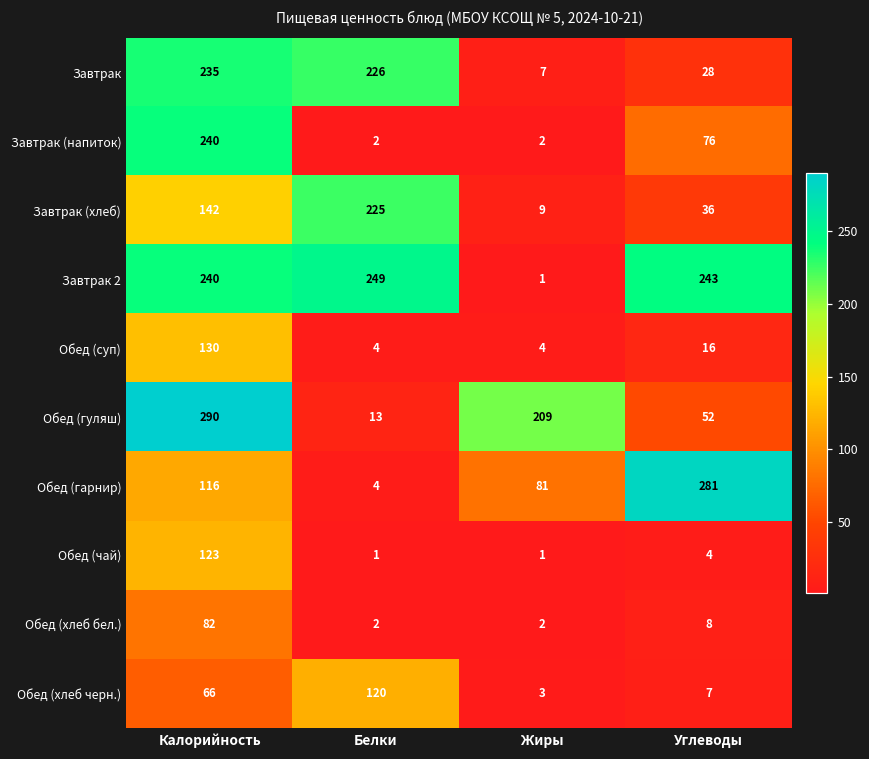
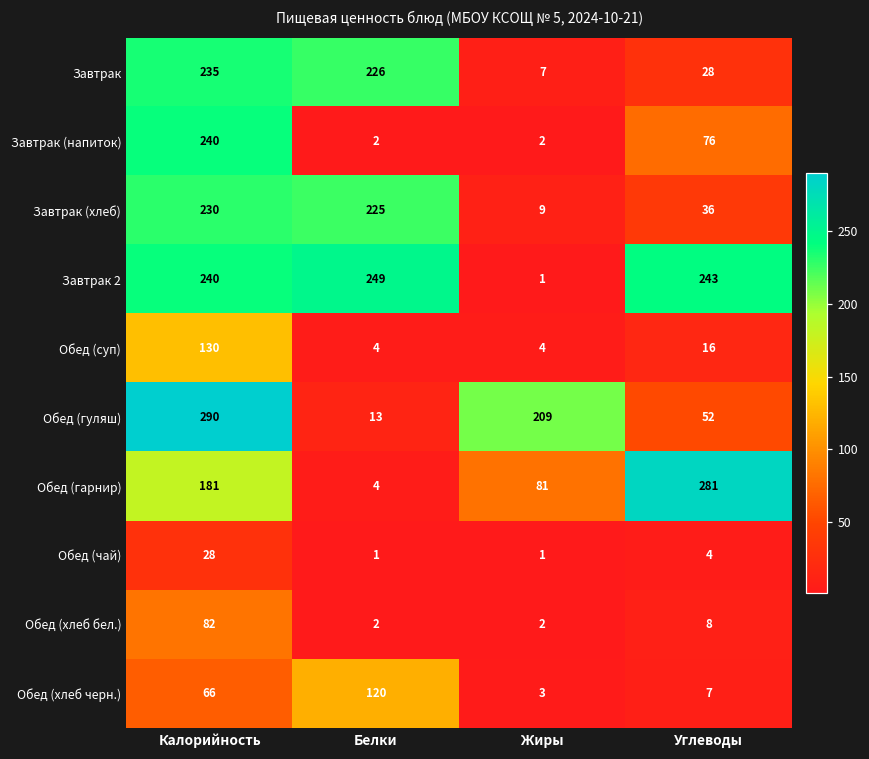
  {
    "Завтрак": {
      "Калорийность": 235,
      "Белки": 226,
      "Жиры": 7,
      "Углеводы": 28
    },
    "Завтрак (напиток)": {
      "Калорийность": 240,
      "Белки": 2,
      "Жиры": 2,
      "Углеводы": 76
    },
    "Завтрак (хлеб)": {
-     "Калорийность": 142,
+     "Калорийность": 230,
      "Белки": 225,
      "Жиры": 9,
      "Углеводы": 36
    },
    "Завтрак 2": {
      "Калорийность": 240,
      "Белки": 249,
      "Жиры": 1,
      "Углеводы": 243
    },
    "Обед (суп)": {
      "Калорийность": 130,
      "Белки": 4,
      "Жиры": 4,
      "Углеводы": 16
    },
    "Обед (гуляш)": {
      "Калорийность": 290,
      "Белки": 13,
      "Жиры": 209,
      "Углеводы": 52
    },
    "Обед (гарнир)": {
-     "Калорийность": 116,
+     "Калорийность": 181,
      "Белки": 4,
      "Жиры": 81,
      "Углеводы": 281
    },
    "Обед (чай)": {
-     "Калорийность": 123,
+     "Калорийность": 28,
      "Белки": 1,
      "Жиры": 1,
      "Углеводы": 4
    },
    "Обед (хлеб бел.)": {
      "Калорийность": 82,
      "Белки": 2,
      "Жиры": 2,
      "Углеводы": 8
    },
    "Обед (хлеб черн.)": {
      "Калорийность": 66,
      "Белки": 120,
      "Жиры": 3,
      "Углеводы": 7
    }
  }
